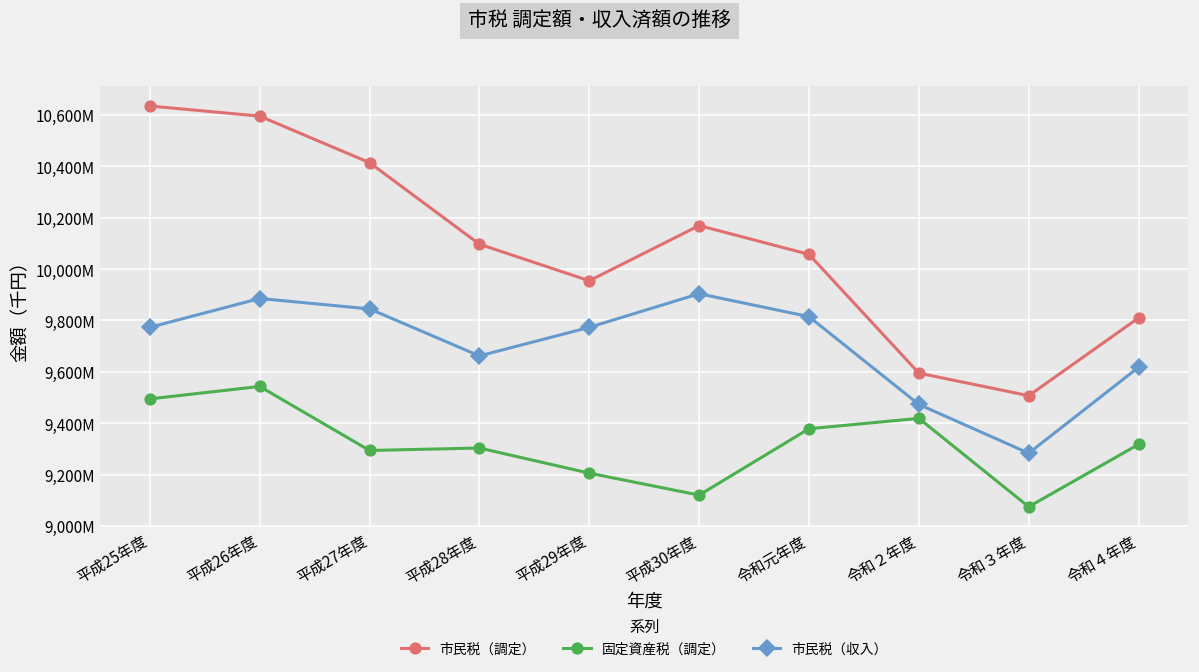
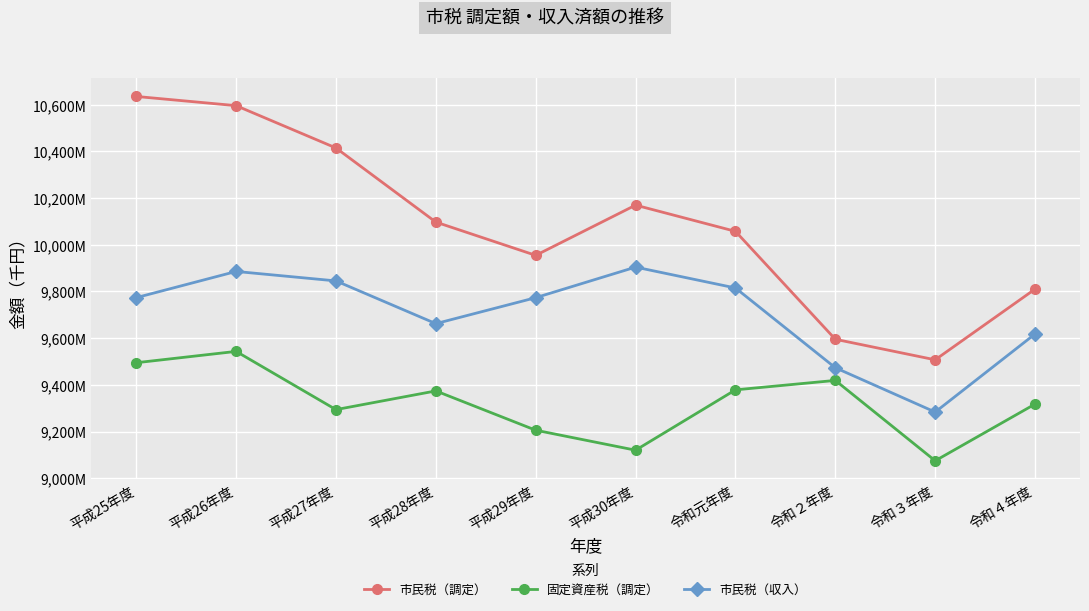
  {
    "市民税（調定）": {
      "平成25年度": "10,640,000,000",
      "平成26年度": "10,600,000,000",
      "平成27年度": "10,410,000,000",
      "平成28年度": "10,100,000,000",
      "平成29年度": "9,950,000,000",
      "平成30年度": "10,170,000,000",
      "令和元年度": "10,060,000,000",
      "令和２年度": "9,600,000,000",
      "令和３年度": "9,510,000,000",
      "令和４年度": "9,810,000,000"
    },
    "固定資産税（調定）": {
      "平成25年度": "9,490,000,000",
      "平成26年度": "9,540,000,000",
      "平成27年度": "9,290,000,000",
-     "平成28年度": "9,300,000,000",
+     "平成28年度": "9,370,000,000",
      "平成29年度": "9,210,000,000",
      "平成30年度": "9,120,000,000",
      "令和元年度": "9,380,000,000",
      "令和２年度": "9,420,000,000",
      "令和３年度": "9,070,000,000",
      "令和４年度": "9,320,000,000"
    },
    "市民税（収入）": {
      "平成25年度": "9,770,000,000",
      "平成26年度": "9,890,000,000",
      "平成27年度": "9,850,000,000",
      "平成28年度": "9,660,000,000",
      "平成29年度": "9,770,000,000",
      "平成30年度": "9,900,000,000",
      "令和元年度": "9,810,000,000",
      "令和２年度": "9,470,000,000",
      "令和３年度": "9,280,000,000",
      "令和４年度": "9,620,000,000"
    }
  }
